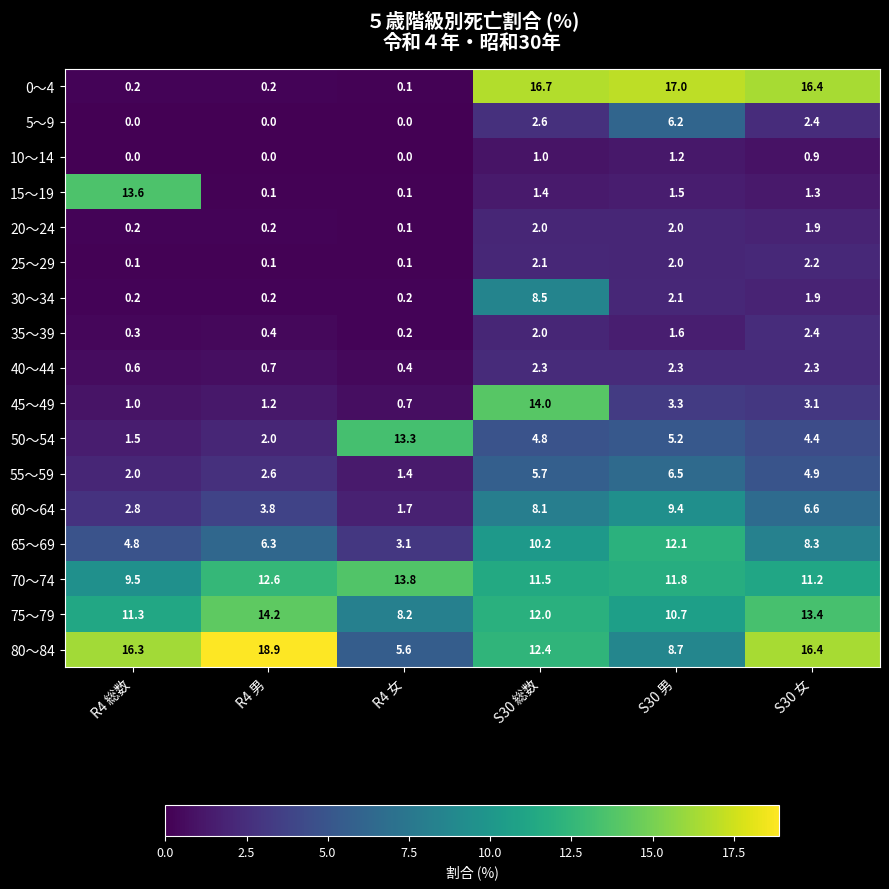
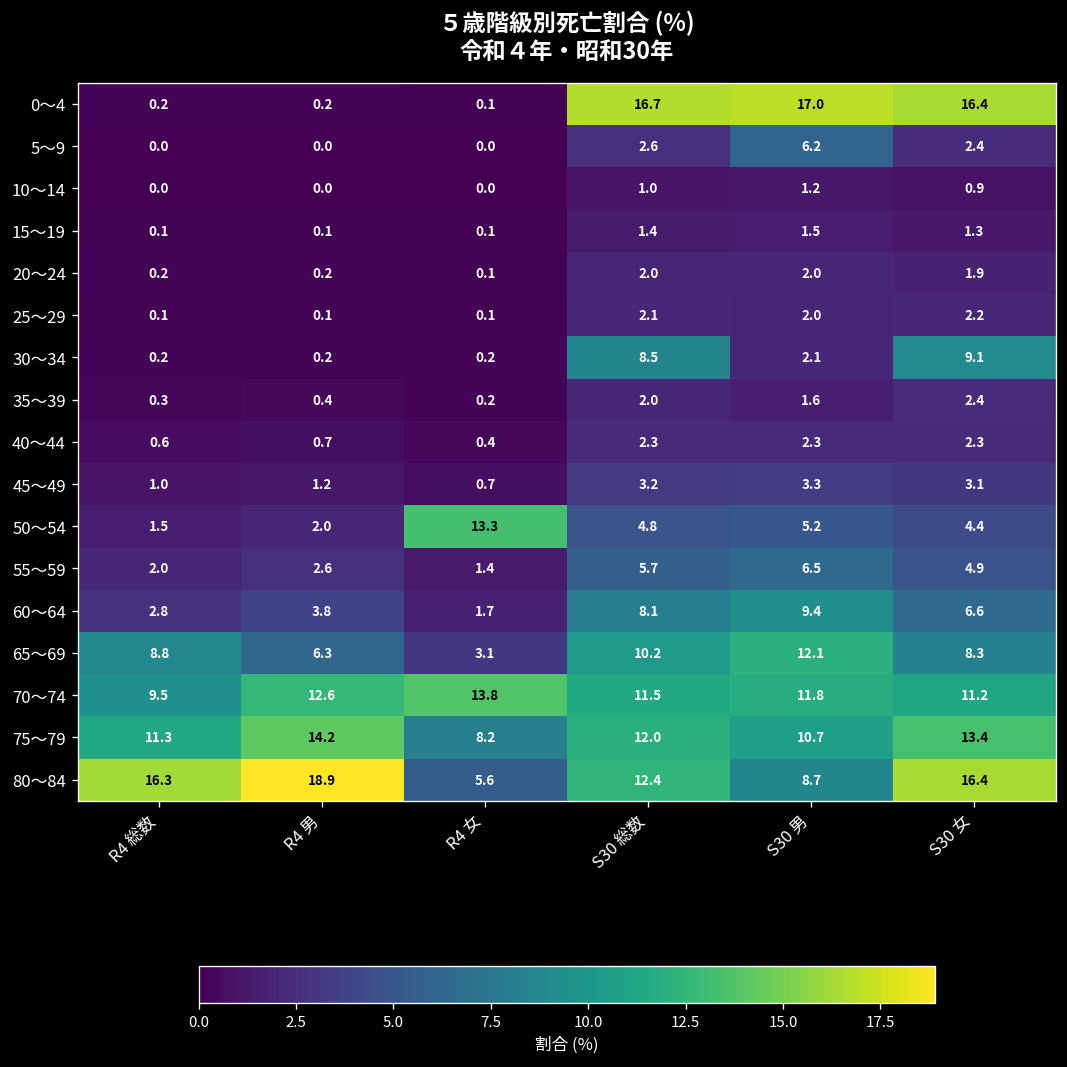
  {
    "0～4": {
      "R4 総数": 0.2,
      "R4 男": 0.2,
      "R4 女": 0.1,
      "S30 総数": 16.7,
      "S30 男": 17.0,
      "S30 女": 16.4
    },
    "5～9": {
      "R4 総数": 0.0,
      "R4 男": 0.0,
      "R4 女": 0.0,
      "S30 総数": 2.6,
      "S30 男": 6.2,
      "S30 女": 2.4
    },
    "10～14": {
      "R4 総数": 0.0,
      "R4 男": 0.0,
      "R4 女": 0.0,
      "S30 総数": 1.0,
      "S30 男": 1.2,
      "S30 女": 0.9
    },
    "15～19": {
-     "R4 総数": 13.6,
+     "R4 総数": 0.1,
      "R4 男": 0.1,
      "R4 女": 0.1,
      "S30 総数": 1.4,
      "S30 男": 1.5,
      "S30 女": 1.3
    },
    "20～24": {
      "R4 総数": 0.2,
      "R4 男": 0.2,
      "R4 女": 0.1,
      "S30 総数": 2.0,
      "S30 男": 2.0,
      "S30 女": 1.9
    },
    "25～29": {
      "R4 総数": 0.1,
      "R4 男": 0.1,
      "R4 女": 0.1,
      "S30 総数": 2.1,
      "S30 男": 2.0,
      "S30 女": 2.2
    },
    "30～34": {
      "R4 総数": 0.2,
      "R4 男": 0.2,
      "R4 女": 0.2,
      "S30 総数": 8.5,
      "S30 男": 2.1,
-     "S30 女": 1.9
+     "S30 女": 9.1
    },
    "35～39": {
      "R4 総数": 0.3,
      "R4 男": 0.4,
      "R4 女": 0.2,
      "S30 総数": 2.0,
      "S30 男": 1.6,
      "S30 女": 2.4
    },
    "40～44": {
      "R4 総数": 0.6,
      "R4 男": 0.7,
      "R4 女": 0.4,
      "S30 総数": 2.3,
      "S30 男": 2.3,
      "S30 女": 2.3
    },
    "45～49": {
      "R4 総数": 1.0,
      "R4 男": 1.2,
      "R4 女": 0.7,
-     "S30 総数": 14.0,
+     "S30 総数": 3.2,
      "S30 男": 3.3,
      "S30 女": 3.1
    },
    "50～54": {
      "R4 総数": 1.5,
      "R4 男": 2.0,
      "R4 女": 13.3,
      "S30 総数": 4.8,
      "S30 男": 5.2,
      "S30 女": 4.4
    },
    "55～59": {
      "R4 総数": 2.0,
      "R4 男": 2.6,
      "R4 女": 1.4,
      "S30 総数": 5.7,
      "S30 男": 6.5,
      "S30 女": 4.9
    },
    "60～64": {
      "R4 総数": 2.8,
      "R4 男": 3.8,
      "R4 女": 1.7,
      "S30 総数": 8.1,
      "S30 男": 9.4,
      "S30 女": 6.6
    },
    "65～69": {
-     "R4 総数": 4.8,
+     "R4 総数": 8.8,
      "R4 男": 6.3,
      "R4 女": 3.1,
      "S30 総数": 10.2,
      "S30 男": 12.1,
      "S30 女": 8.3
    },
    "70～74": {
      "R4 総数": 9.5,
      "R4 男": 12.6,
      "R4 女": 13.8,
      "S30 総数": 11.5,
      "S30 男": 11.8,
      "S30 女": 11.2
    },
    "75～79": {
      "R4 総数": 11.3,
      "R4 男": 14.2,
      "R4 女": 8.2,
      "S30 総数": 12.0,
      "S30 男": 10.7,
      "S30 女": 13.4
    },
    "80～84": {
      "R4 総数": 16.3,
      "R4 男": 18.9,
      "R4 女": 5.6,
      "S30 総数": 12.4,
      "S30 男": 8.7,
      "S30 女": 16.4
    }
  }
